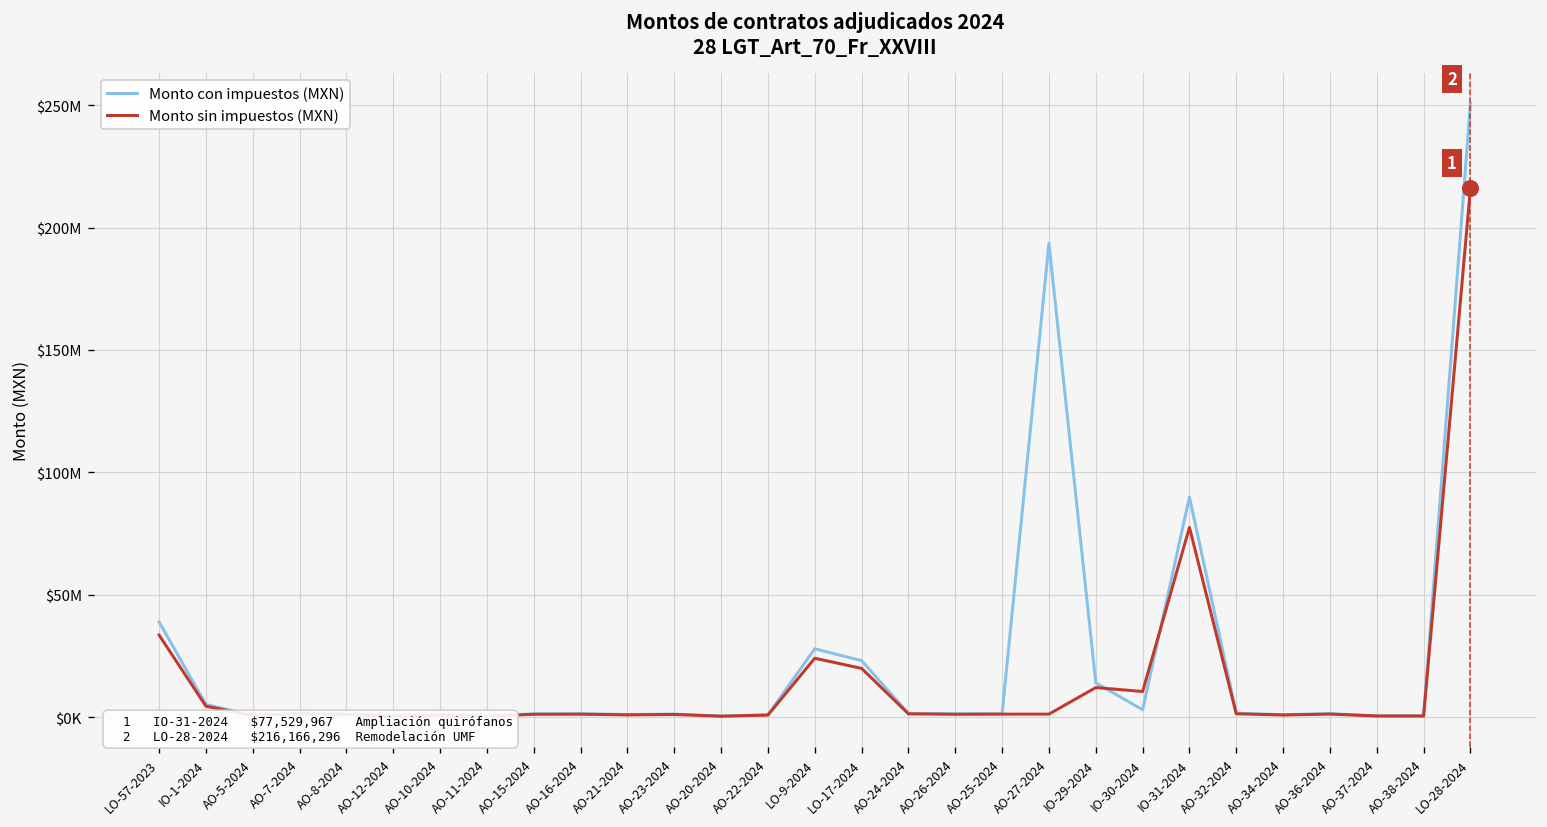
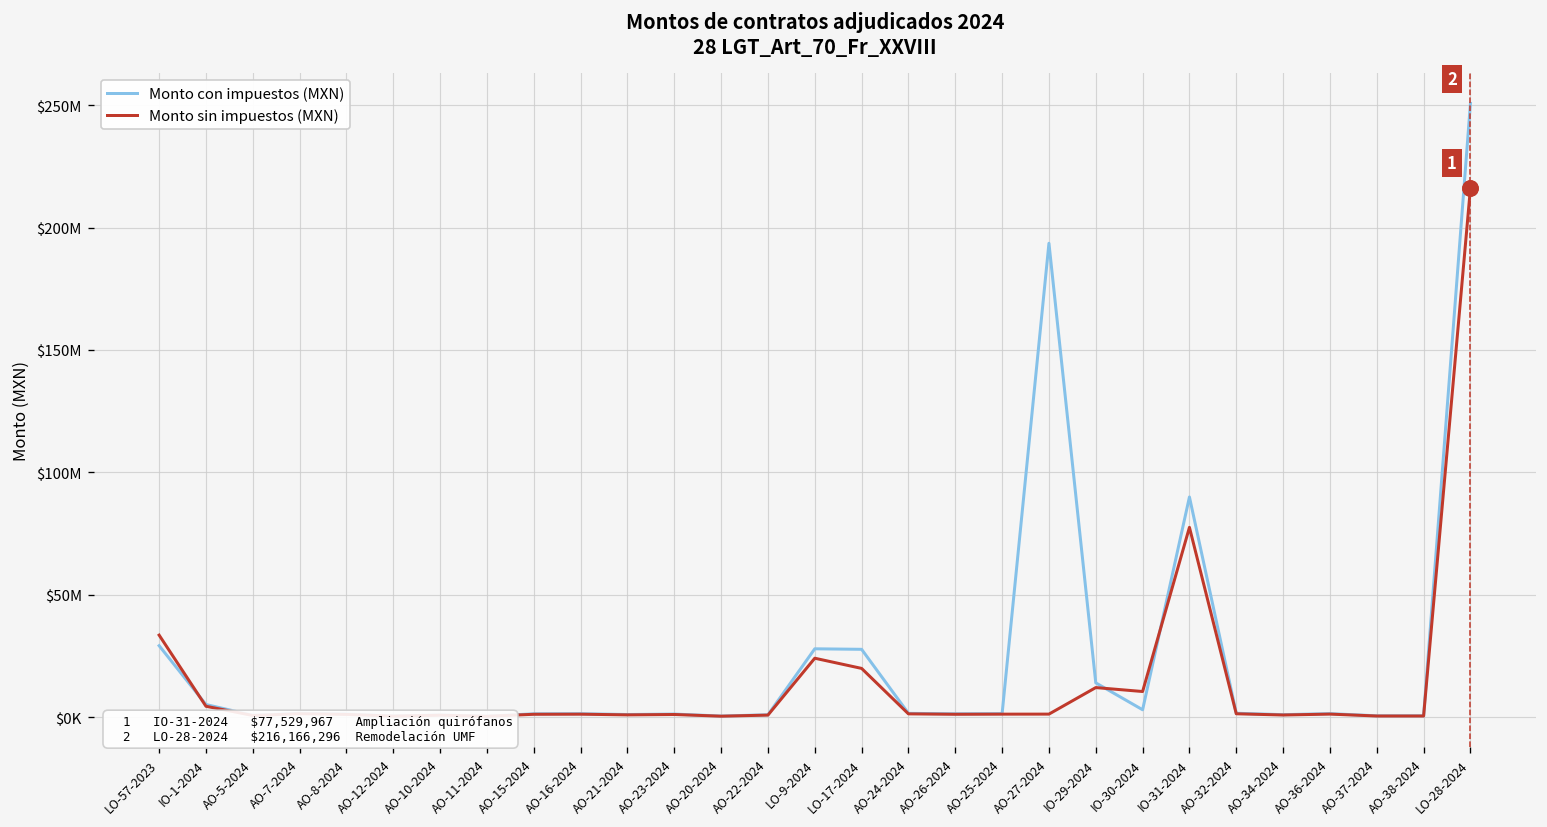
  {
    "Monto con impuestos (MXN)": {
-     "LO-57-2023": "$39000000",
+     "LO-57-2023": "$29000000",
      "LO-9-2024": "$28000000",
-     "LO-17-2024": "$23000000",
+     "LO-17-2024": "$28000000",
      "AO-27-2024": "$194000000",
      "IO-29-2024": "$14000000",
      "IO-30-2024": "$3000000",
      "IO-31-2024": "$90000000"
    }
  }
